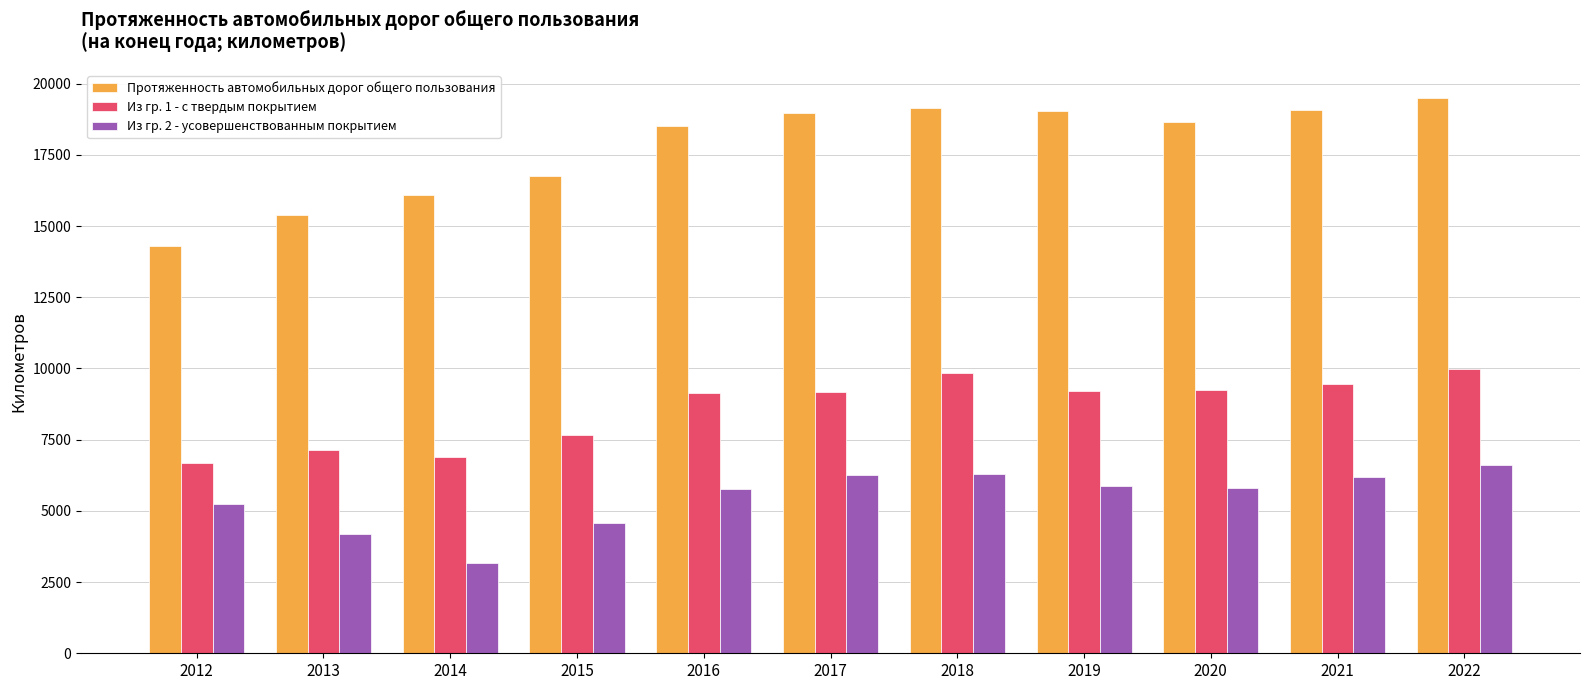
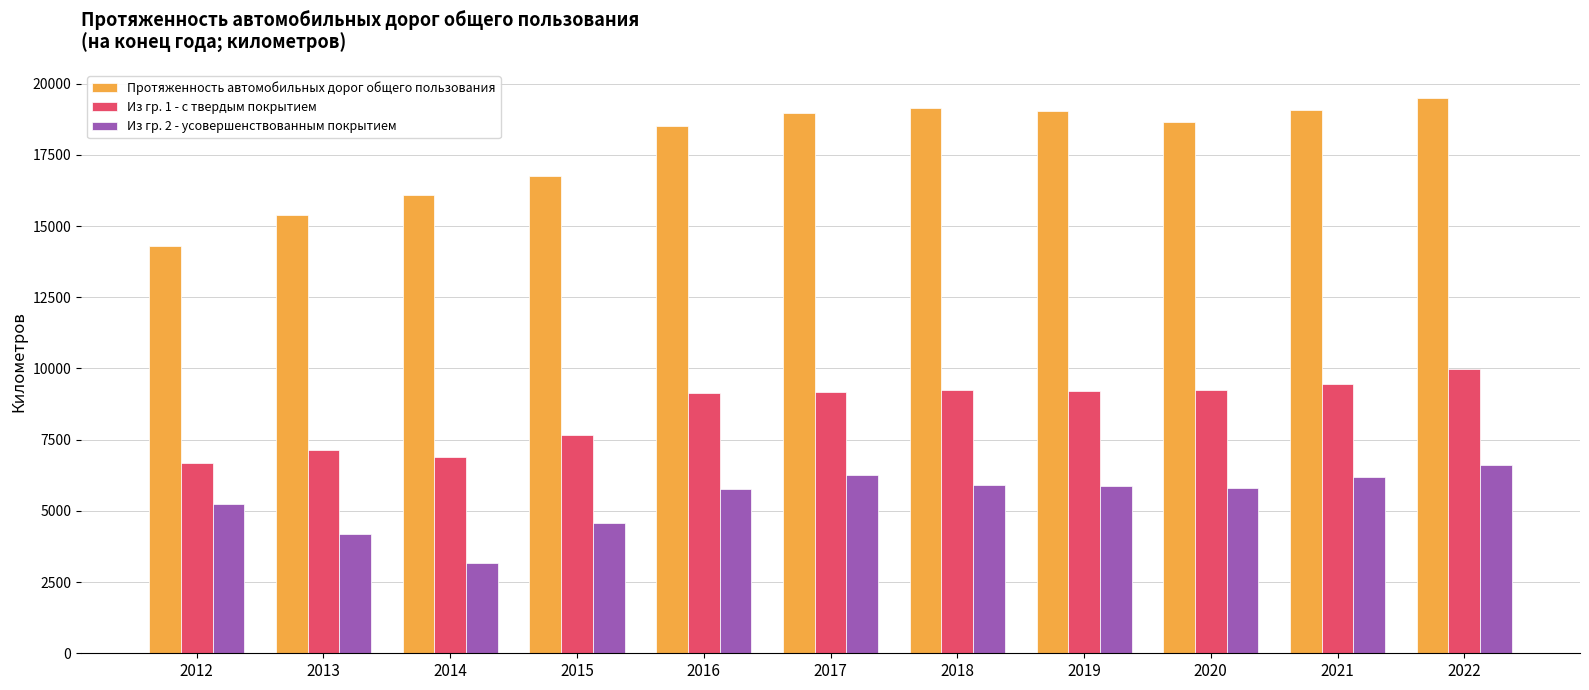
  {
    "Протяженность автомобильных дорог общего пользования": {
      "2012": 14300,
      "2013": 15400,
      "2014": 16100,
      "2015": 16800,
      "2016": 18500,
      "2017": 19000,
      "2018": 19100,
      "2019": 19000,
      "2020": 18700,
      "2021": 19100,
      "2022": 19500
    },
    "Из гр. 1 - с твердым покрытием": {
      "2012": 6700,
      "2013": 7100,
      "2014": 6900,
      "2015": 7700,
      "2016": 9100,
      "2017": 9200,
-     "2018": 9800,
+     "2018": 9200,
      "2019": 9200,
      "2020": 9200,
      "2021": 9400,
      "2022": 10000
    },
    "Из гр. 2 - усовершенствованным покрытием": {
      "2012": 5200,
      "2013": 4200,
      "2014": 3200,
      "2015": 4600,
      "2016": 5800,
      "2017": 6300,
-     "2018": 6300,
+     "2018": 5900,
      "2019": 5900,
      "2020": 5800,
      "2021": 6200,
      "2022": 6600
    }
  }
